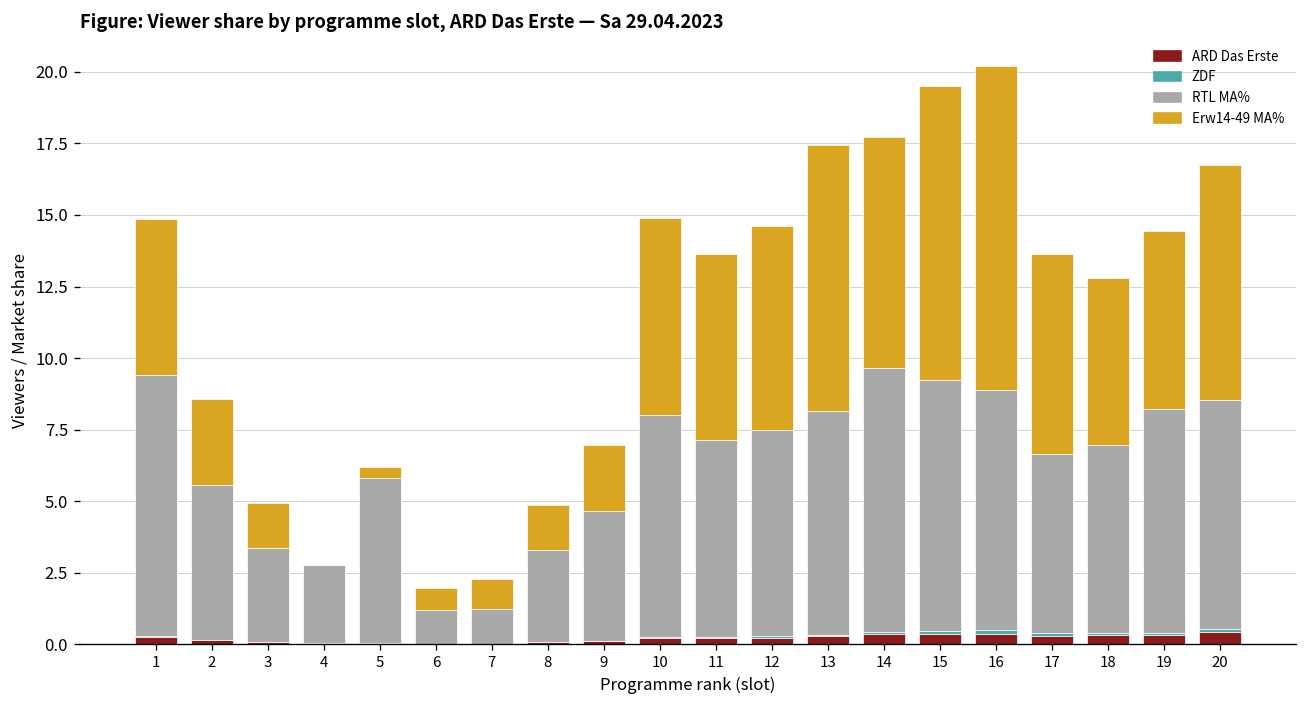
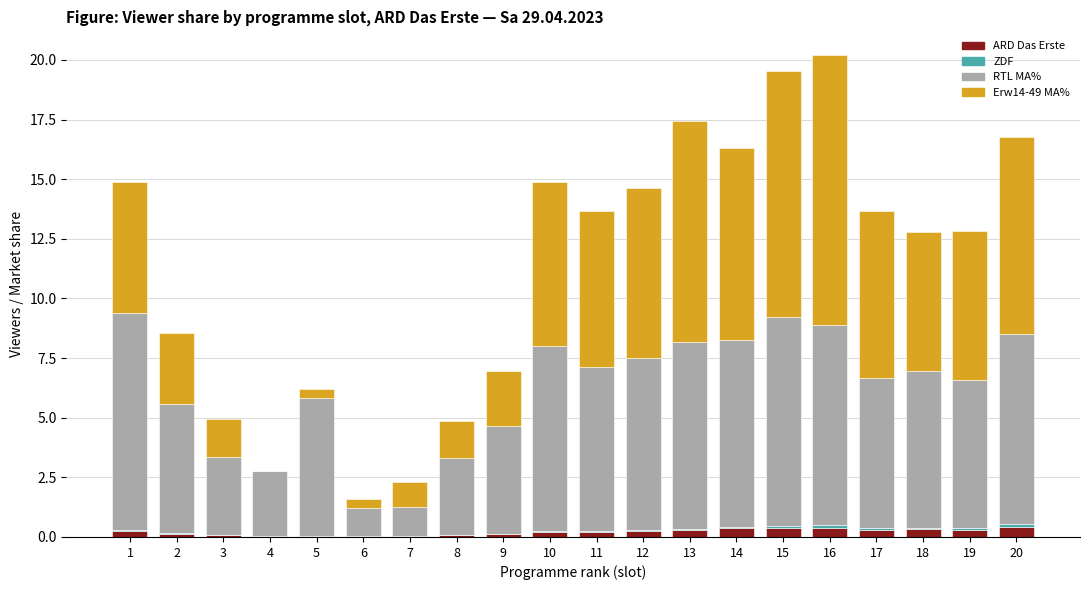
  {
    "ARD Das Erste": {
      "1": 0.2,
      "2": 0.1,
      "9": 0.1,
      "10": 0.2,
      "11": 0.2,
      "12": 0.2,
      "13": 0.3,
      "14": 0.4,
      "15": 0.4,
      "16": 0.4,
      "17": 0.3,
      "18": 0.3,
      "19": 0.3,
      "20": 0.4
    },
    "ZDF": {
      "4": 0.0,
      "16": 0.1,
      "20": 0.1
    },
    "RTL MA%": {
      "1": 9.1,
      "2": 5.4,
      "3": 3.3,
      "4": 2.7,
      "5": 5.7,
      "6": 1.2,
      "7": 1.2,
      "8": 3.2,
      "9": 4.5,
      "10": 7.8,
      "11": 6.9,
      "12": 7.2,
      "13": 7.8,
-     "14": 9.2,
+     "14": 7.8,
      "15": 8.8,
      "16": 8.4,
      "17": 6.3,
      "18": 6.6,
-     "19": 7.8,
+     "19": 6.2,
      "20": 8.0
    },
    "Erw14-49 MA%": {
      "1": 5.5,
      "2": 3.0,
      "3": 1.6,
      "4": 0.0,
      "5": 0.4,
-     "6": 0.8,
+     "6": 0.4,
      "7": 1.1,
      "8": 1.6,
      "9": 2.3,
      "10": 6.9,
      "11": 6.5,
      "12": 7.1,
      "13": 9.3,
      "14": 8.1,
      "15": 10.3,
      "16": 11.3,
      "17": 7.0,
      "18": 5.8,
      "19": 6.2,
      "20": 8.2
    }
  }
